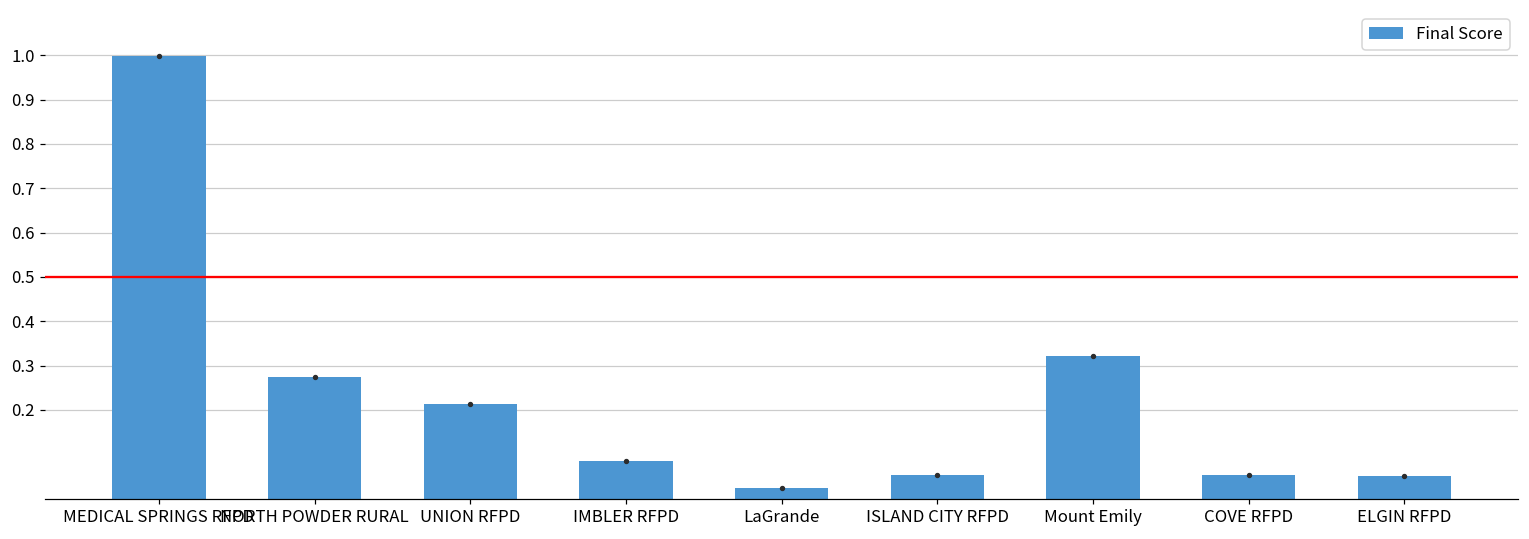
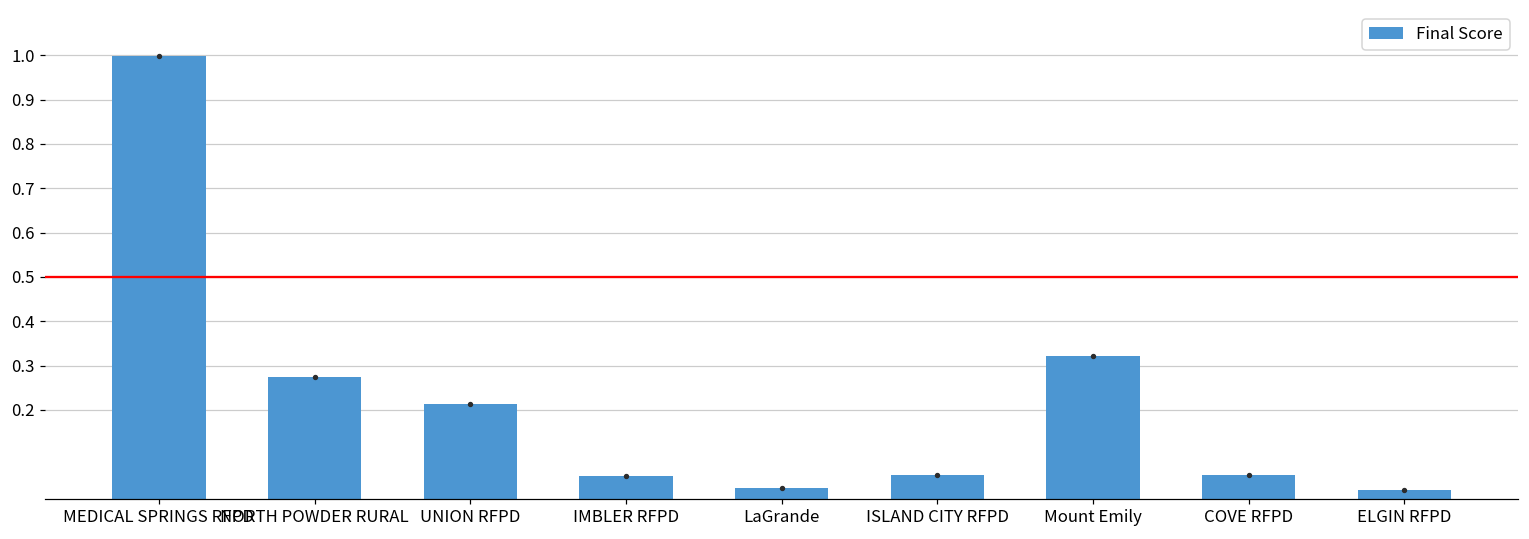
  {
    "Final Score": {
      "UNION RFPD": 0.21,
-     "IMBLER RFPD": 0.08,
+     "IMBLER RFPD": 0.05,
      "LaGrande": 0.02,
      "ISLAND CITY RFPD": 0.05,
      "Mount Emily": 0.32,
      "COVE RFPD": 0.05,
-     "ELGIN RFPD": 0.05
+     "ELGIN RFPD": 0.02
    }
  }
